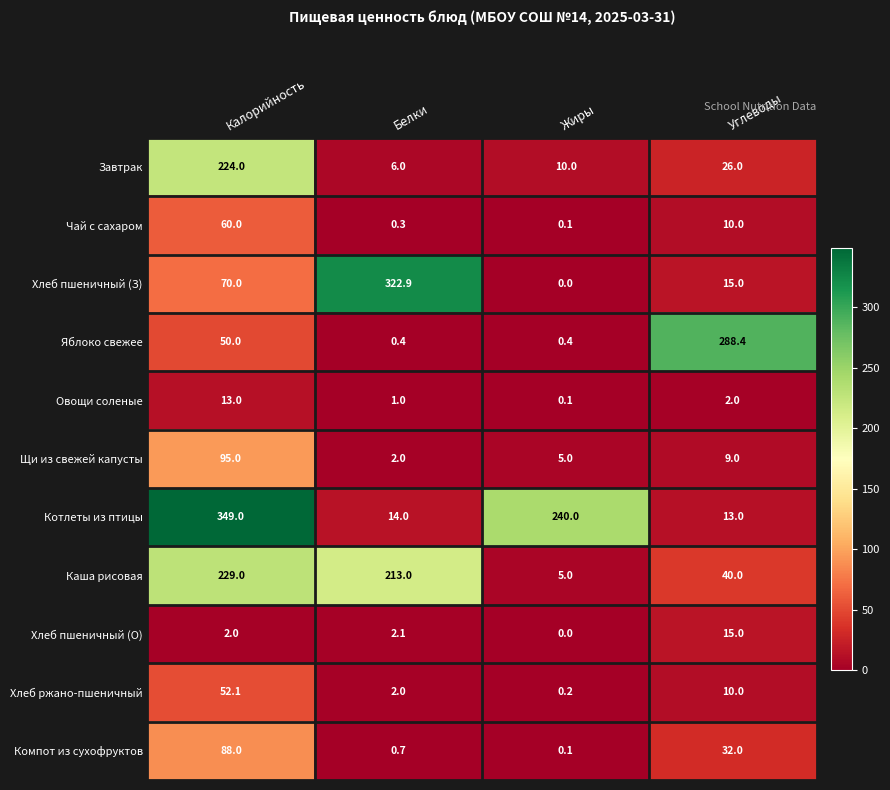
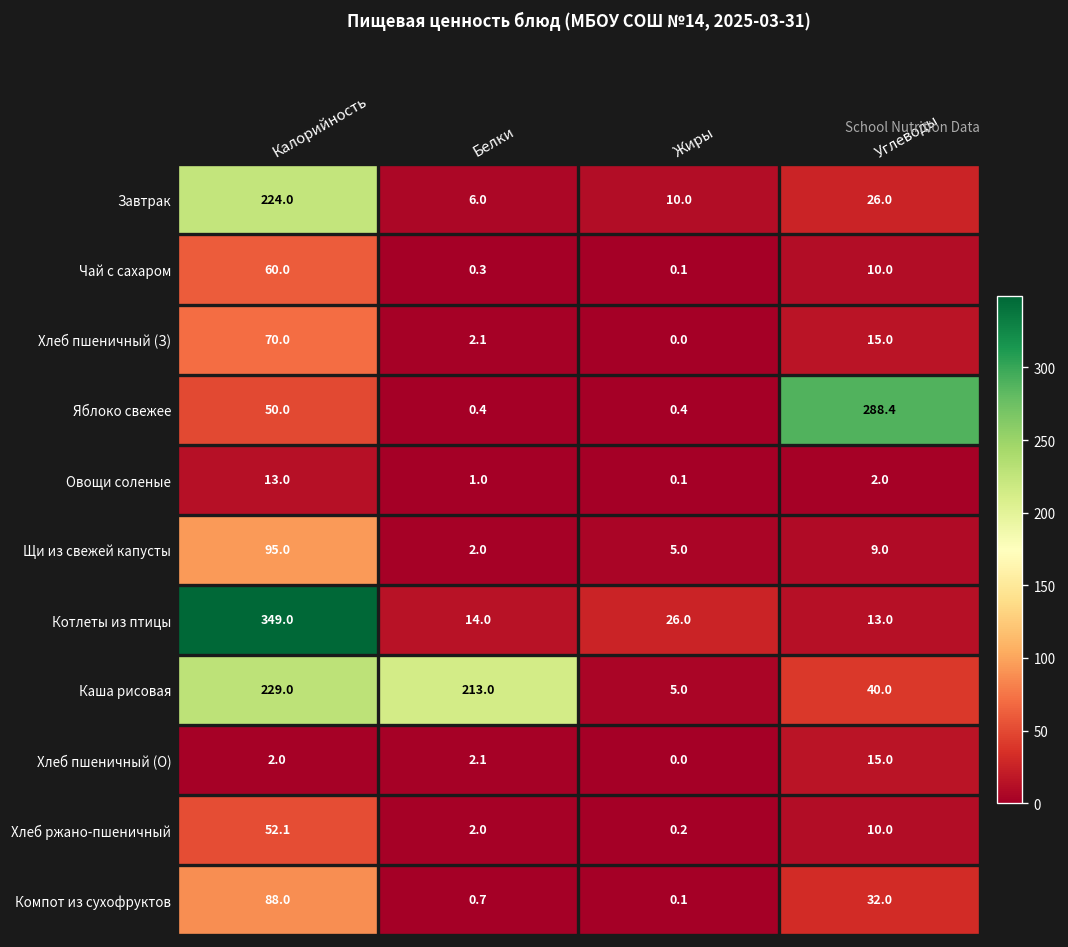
  {
    "Завтрак": {
      "Калорийность": 224.0,
      "Белки": 6.0,
      "Жиры": 10.0,
      "Углеводы": 26.0
    },
    "Чай с сахаром": {
      "Калорийность": 60.0,
      "Белки": 0.3,
      "Жиры": 0.1,
      "Углеводы": 10.0
    },
    "Хлеб пшеничный (З)": {
      "Калорийность": 70.0,
-     "Белки": 322.9,
+     "Белки": 2.1,
      "Жиры": 0.0,
      "Углеводы": 15.0
    },
    "Яблоко свежее": {
      "Калорийность": 50.0,
      "Белки": 0.4,
      "Жиры": 0.4,
      "Углеводы": 288.4
    },
    "Овощи соленые": {
      "Калорийность": 13.0,
      "Белки": 1.0,
      "Жиры": 0.1,
      "Углеводы": 2.0
    },
    "Щи из свежей капусты": {
      "Калорийность": 95.0,
      "Белки": 2.0,
      "Жиры": 5.0,
      "Углеводы": 9.0
    },
    "Котлеты из птицы": {
      "Калорийность": 349.0,
      "Белки": 14.0,
-     "Жиры": 240.0,
+     "Жиры": 26.0,
      "Углеводы": 13.0
    },
    "Каша рисовая": {
      "Калорийность": 229.0,
      "Белки": 213.0,
      "Жиры": 5.0,
      "Углеводы": 40.0
    },
    "Хлеб пшеничный (О)": {
      "Калорийность": 2.0,
      "Белки": 2.1,
      "Жиры": 0.0,
      "Углеводы": 15.0
    },
    "Хлеб ржано-пшеничный": {
      "Калорийность": 52.1,
      "Белки": 2.0,
      "Жиры": 0.2,
      "Углеводы": 10.0
    },
    "Компот из сухофруктов": {
      "Калорийность": 88.0,
      "Белки": 0.7,
      "Жиры": 0.1,
      "Углеводы": 32.0
    }
  }
